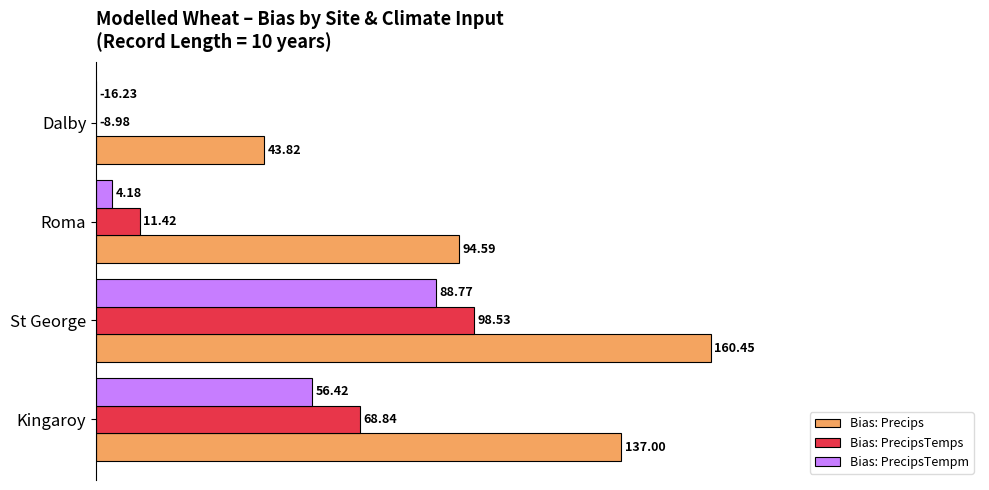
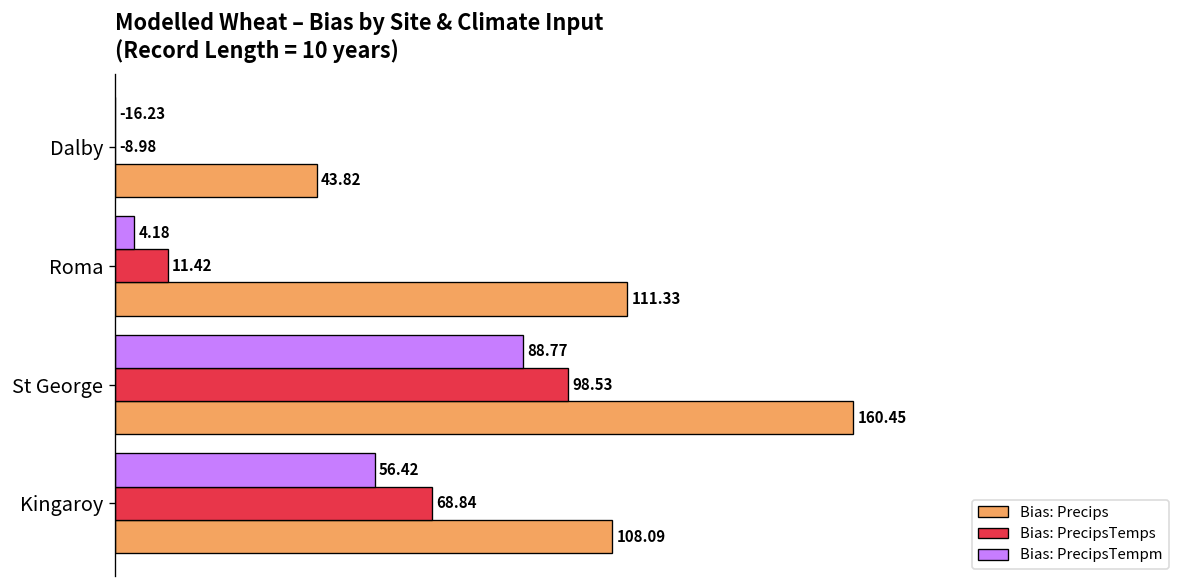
  {
    "Bias: Precips": {
-     "Roma": 94.59,
-     "Kingaroy": 137.00
+     "Roma": 111.33,
+     "Kingaroy": 108.09
    }
  }
